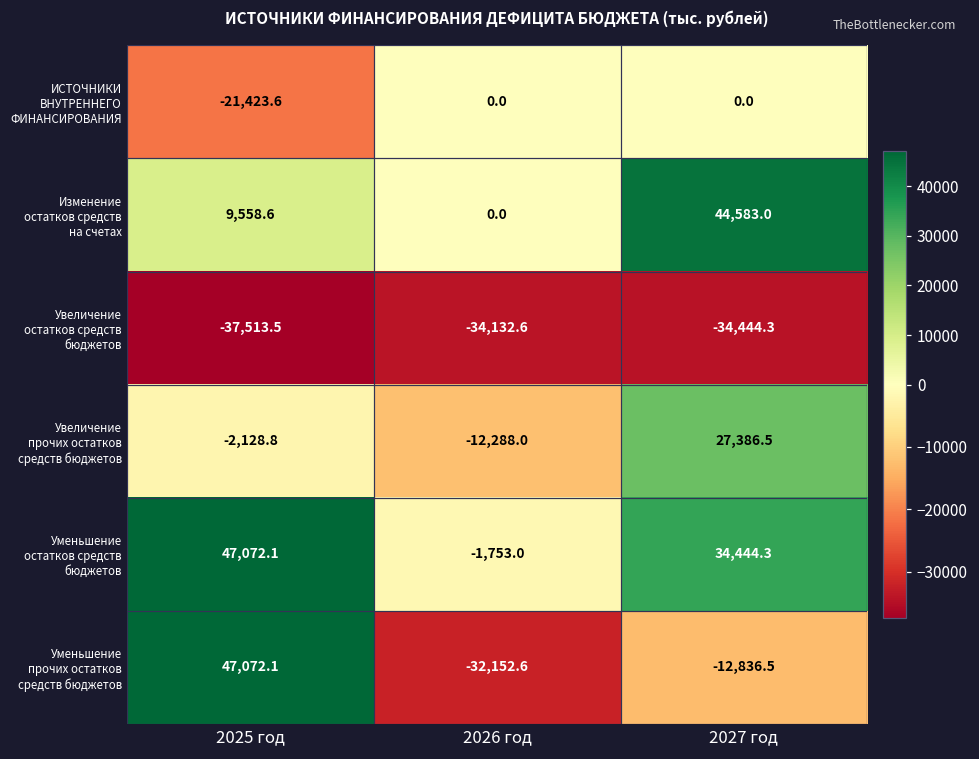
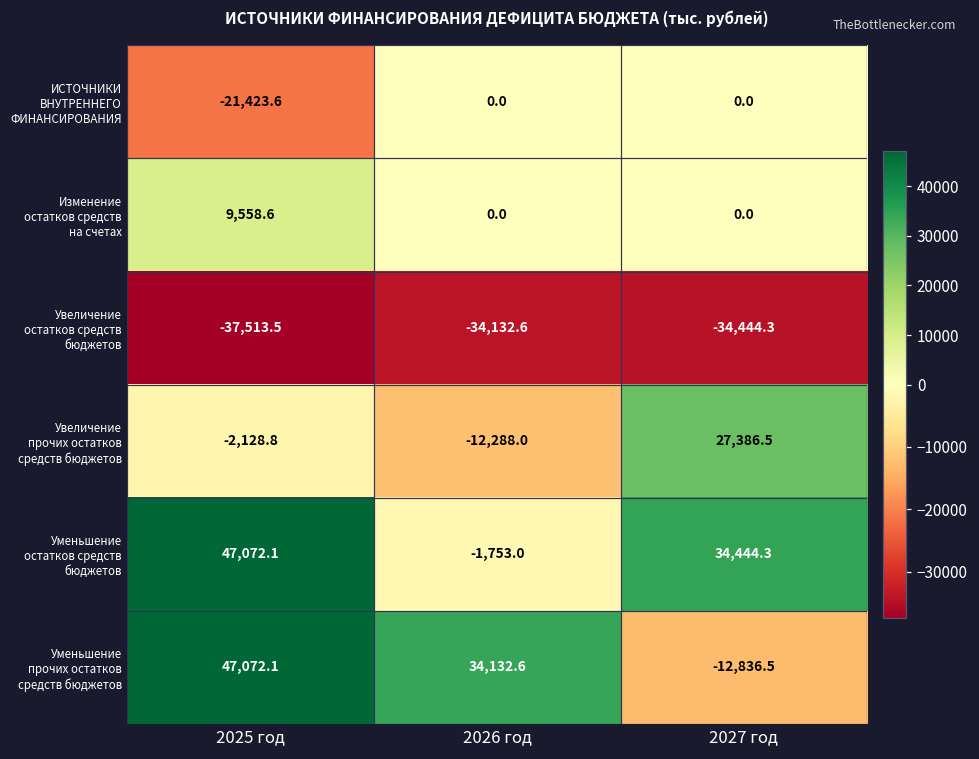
  {
    "ИСТОЧНИКИ ВНУТРЕННЕГО ФИНАНСИРОВАНИЯ": {
      "2025 год": "-21,423.6",
      "2026 год": "0.0",
      "2027 год": "0.0"
    },
    "Изменение остатков средств на счетах": {
      "2025 год": "9,558.6",
      "2026 год": "0.0",
-     "2027 год": "44,583.0"
+     "2027 год": "0.0"
    },
    "Увеличение остатков средств бюджетов": {
      "2025 год": "-37,513.5",
      "2026 год": "-34,132.6",
      "2027 год": "-34,444.3"
    },
    "Увеличение прочих остатков средств бюджетов": {
      "2025 год": "-2,128.8",
      "2026 год": "-12,288.0",
      "2027 год": "27,386.5"
    },
    "Уменьшение остатков средств бюджетов": {
      "2025 год": "47,072.1",
      "2026 год": "-1,753.0",
      "2027 год": "34,444.3"
    },
    "Уменьшение прочих остатков средств бюджетов": {
      "2025 год": "47,072.1",
-     "2026 год": "-32,152.6",
+     "2026 год": "34,132.6",
      "2027 год": "-12,836.5"
    }
  }
